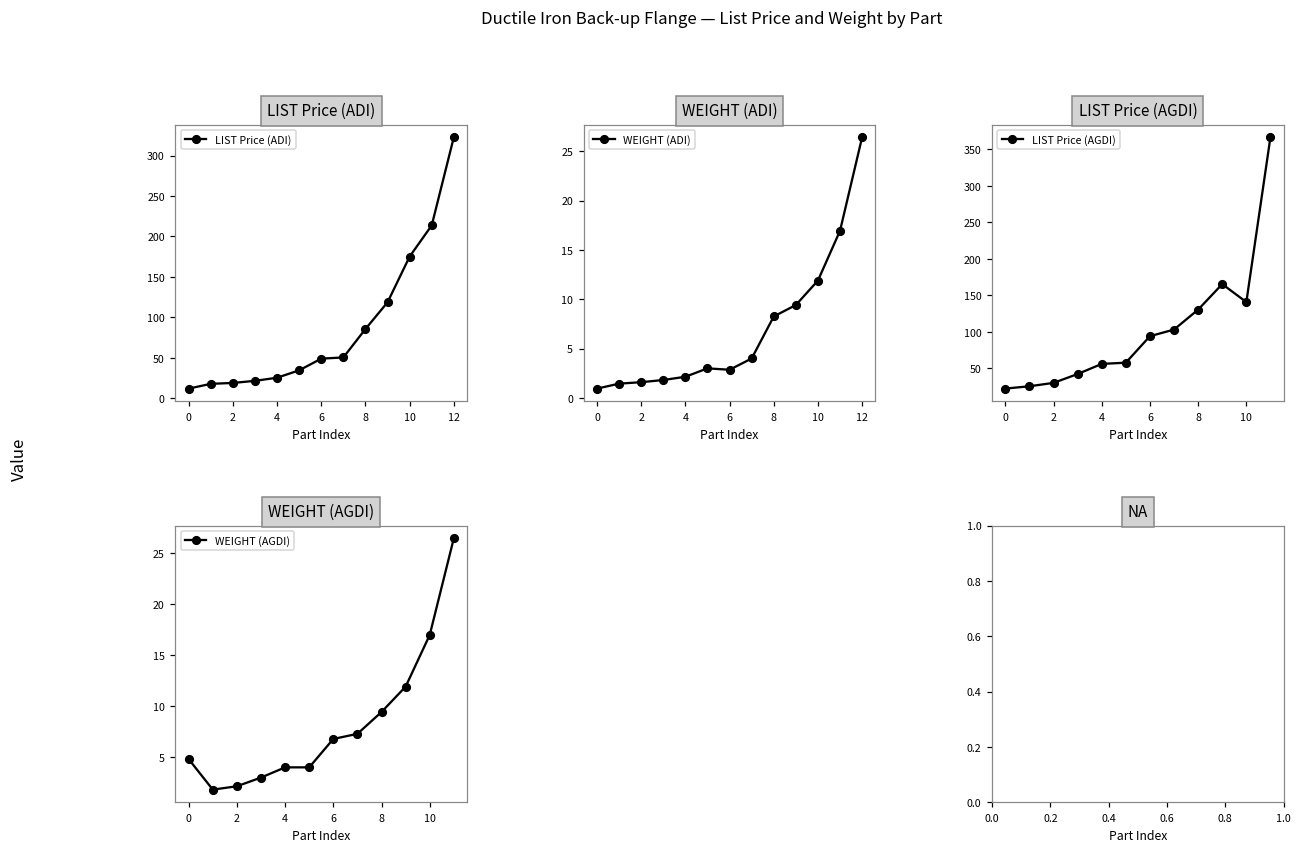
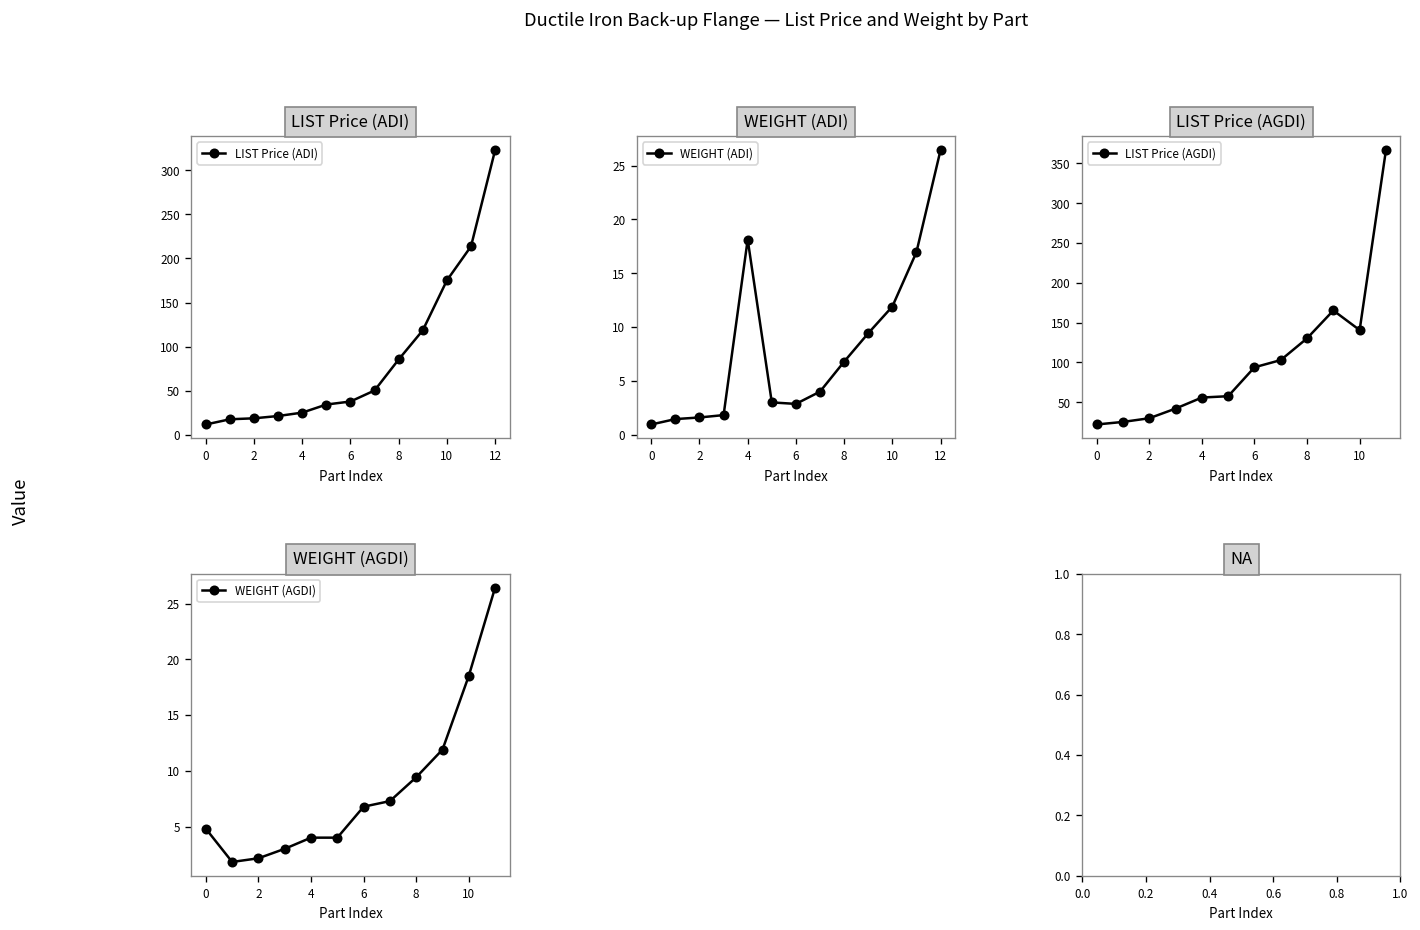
  {
    "LIST Price (ADI)": {
      "0": 10,
      "2": 20,
      "4": 30,
-     "6": 50,
+     "6": 40,
      "8": 90,
      "10": 180,
      "12": 320
    },
    "WEIGHT (ADI)": {
      "0": 1,
      "2": 2,
-     "4": 2,
+     "4": 18,
      "6": 3,
-     "8": 8,
+     "8": 7,
      "10": 12,
      "12": 26
    },
    "LIST Price (AGDI)": {
      "0": 20,
      "2": 30,
      "4": 60,
      "6": 90,
      "8": 130,
      "10": 140
    },
    "WEIGHT (AGDI)": {
      "0": 5,
      "2": 2,
      "4": 4,
      "6": 7,
      "8": 9,
-     "10": 17
+     "10": 19
    }
  }
